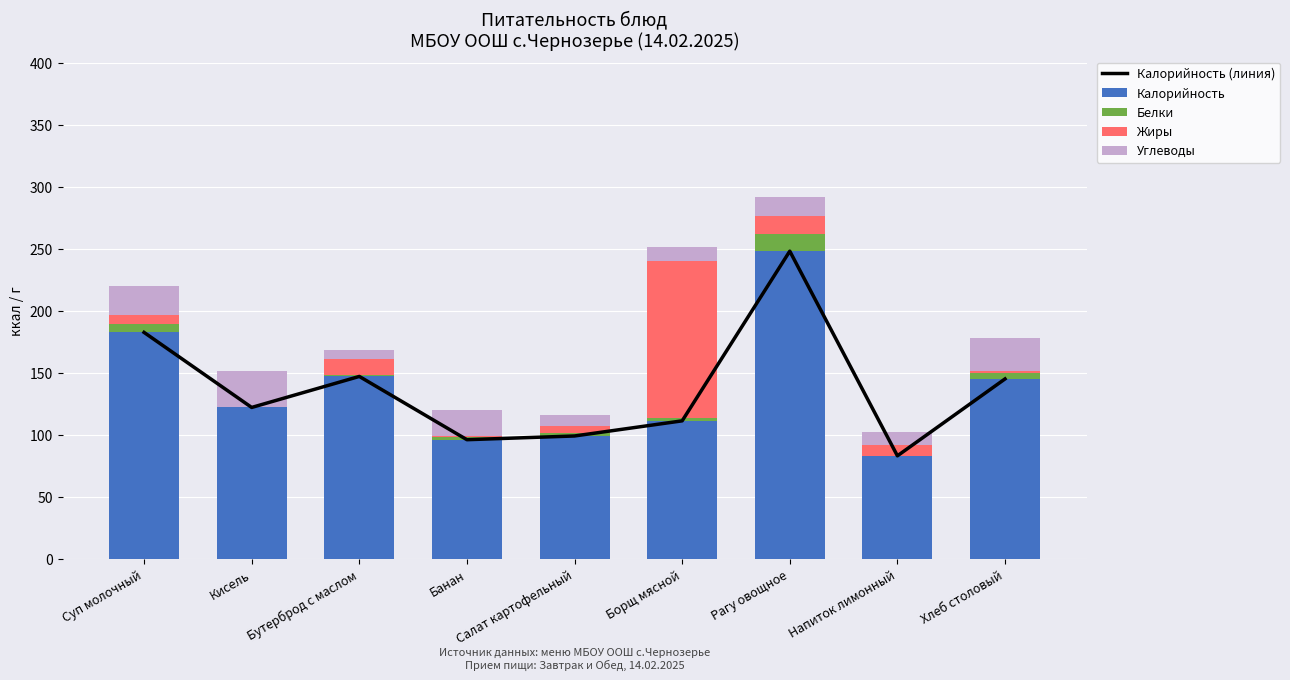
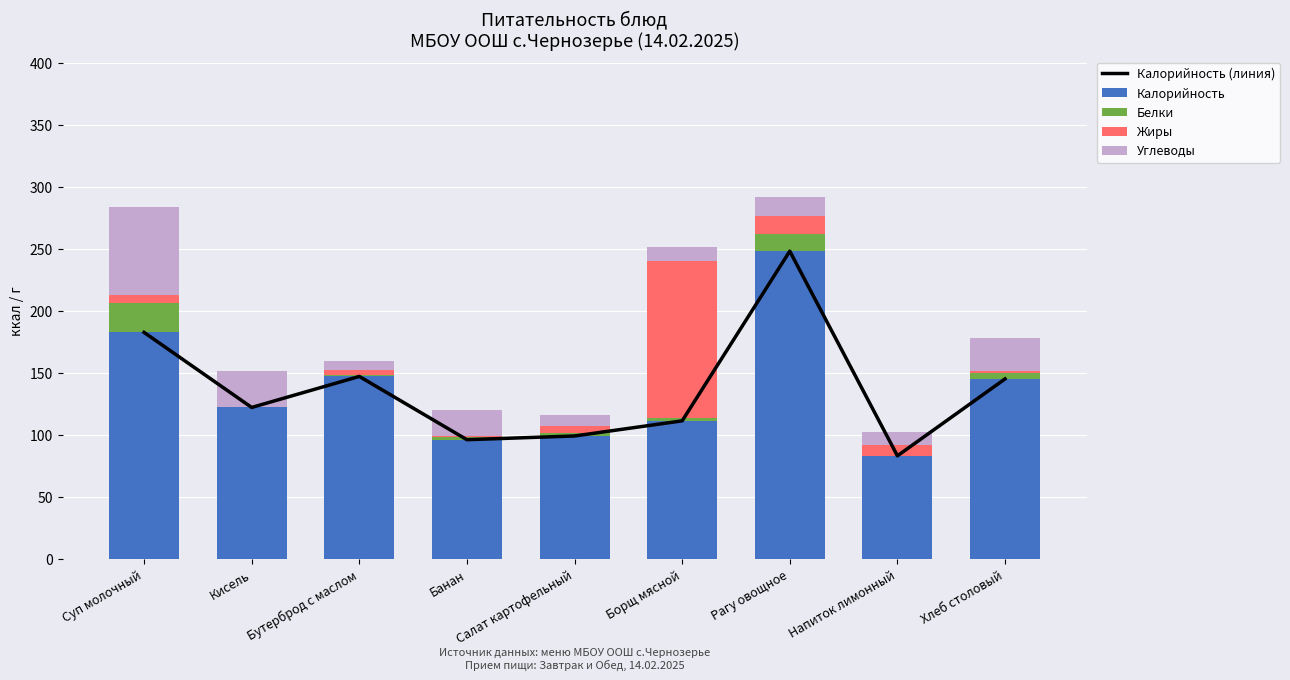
  {
    "Калорийность": {
      "Суп молочный": 183,
      "Кисель": 122,
      "Бутерброд с маслом": 147,
      "Банан": 96,
      "Салат картофельный": 99,
      "Борщ мясной": 111,
      "Рагу овощное": 248,
      "Напиток лимонный": 83,
      "Хлеб столовый": 145
    },
    "Белки": {
-     "Суп молочный": 7,
+     "Суп молочный": 24,
      "Кисель": 0,
      "Рагу овощное": 14,
      "Напиток лимонный": 0,
      "Хлеб столовый": 5
    },
    "Жиры": {
      "Суп молочный": 7,
      "Кисель": 0,
-     "Бутерброд с маслом": 13,
+     "Бутерброд с маслом": 4,
      "Салат картофельный": 6,
      "Борщ мясной": 127,
      "Рагу овощное": 14,
      "Напиток лимонный": 9
    },
    "Углеводы": {
-     "Суп молочный": 24,
+     "Суп молочный": 71,
      "Кисель": 29,
      "Бутерброд с маслом": 8,
      "Банан": 21,
      "Салат картофельный": 9,
      "Борщ мясной": 11,
      "Рагу овощное": 16,
      "Напиток лимонный": 11,
      "Хлеб столовый": 27
    }
  }
